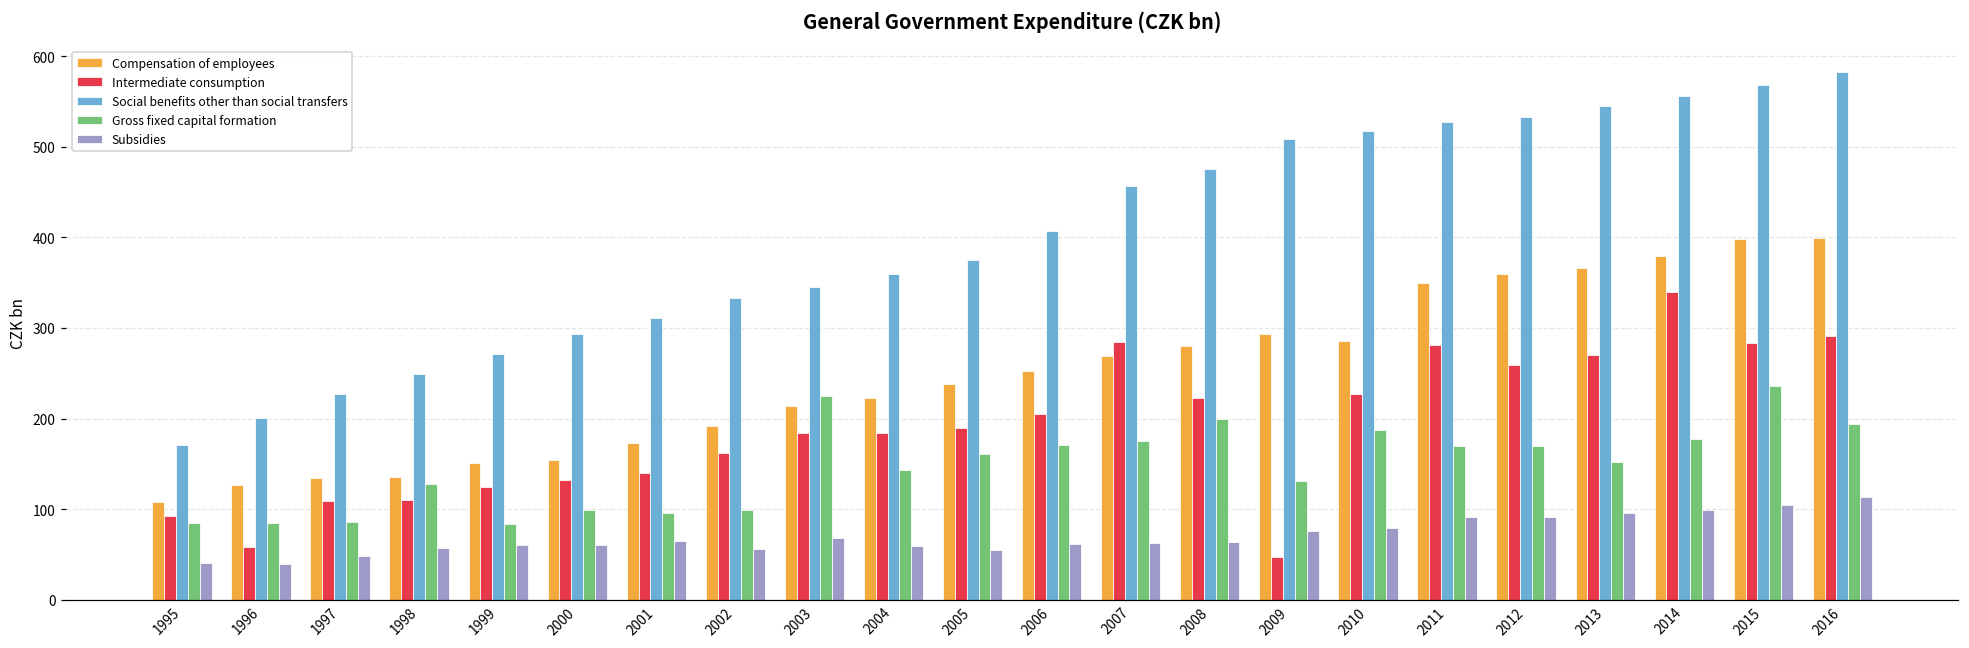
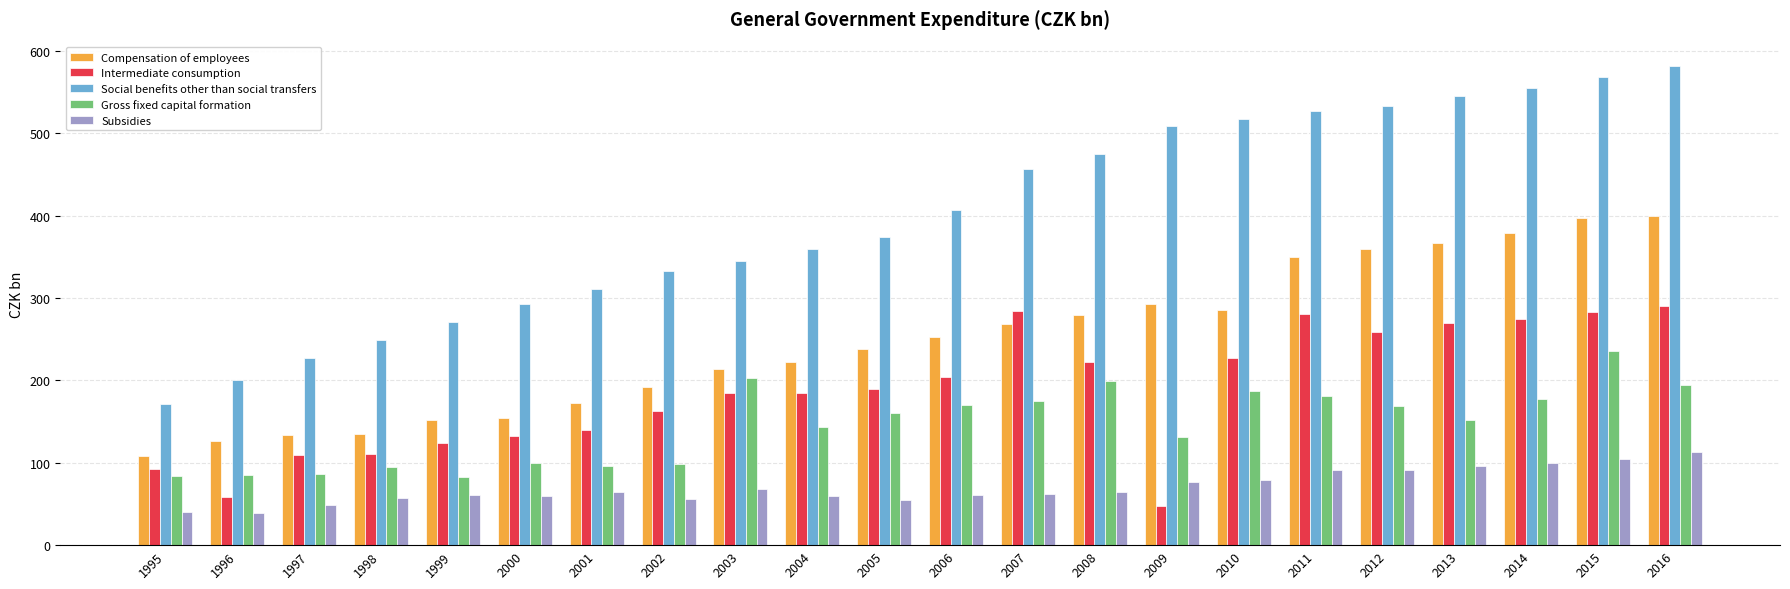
  {
    "Compensation of employees": {
      "1995": 110,
      "1996": 130,
      "1997": 130,
      "1998": 140,
      "1999": 150,
      "2000": 150,
      "2001": 170,
      "2002": 190,
      "2003": 210,
      "2004": 220,
      "2005": 240,
      "2006": 250,
      "2007": 270,
      "2008": 280,
      "2009": 290,
      "2010": 290,
      "2011": 350,
      "2012": 360,
      "2013": 370,
      "2014": 380,
      "2015": 400,
      "2016": 400
    },
    "Intermediate consumption": {
      "1995": 90,
      "1996": 60,
      "1997": 110,
      "1998": 110,
      "1999": 120,
      "2000": 130,
      "2001": 140,
      "2002": 160,
      "2003": 180,
      "2004": 180,
      "2005": 190,
      "2006": 200,
      "2007": 280,
      "2008": 220,
      "2009": 50,
      "2010": 230,
      "2011": 280,
      "2012": 260,
      "2013": 270,
-     "2014": 340,
+     "2014": 270,
      "2015": 280,
      "2016": 290
    },
    "Gross fixed capital formation": {
      "1995": 80,
      "1996": 80,
      "1997": 90,
-     "1998": 130,
+     "1998": 90,
      "1999": 80,
      "2000": 100,
      "2001": 100,
      "2002": 100,
-     "2003": 230,
+     "2003": 200,
      "2004": 140,
      "2005": 160,
      "2006": 170,
      "2007": 170,
      "2008": 200,
      "2009": 130,
      "2010": 190,
-     "2011": 170,
+     "2011": 180,
      "2012": 170,
      "2013": 150,
      "2014": 180,
      "2015": 240,
      "2016": 190
    }
  }
